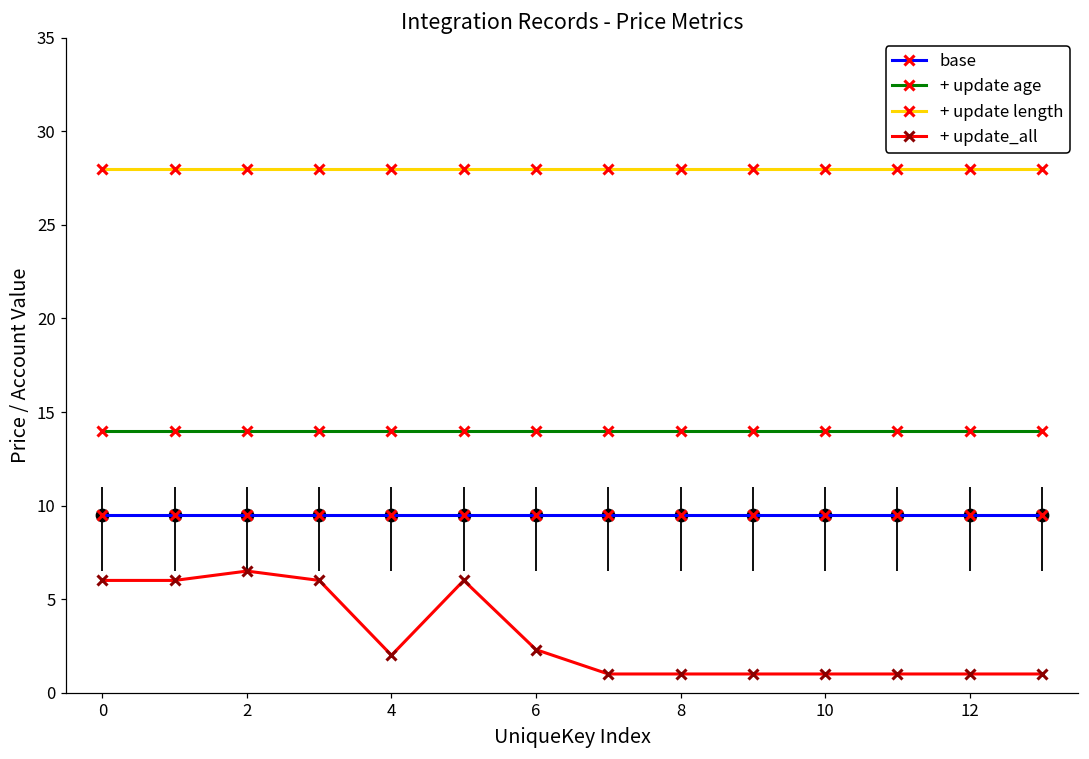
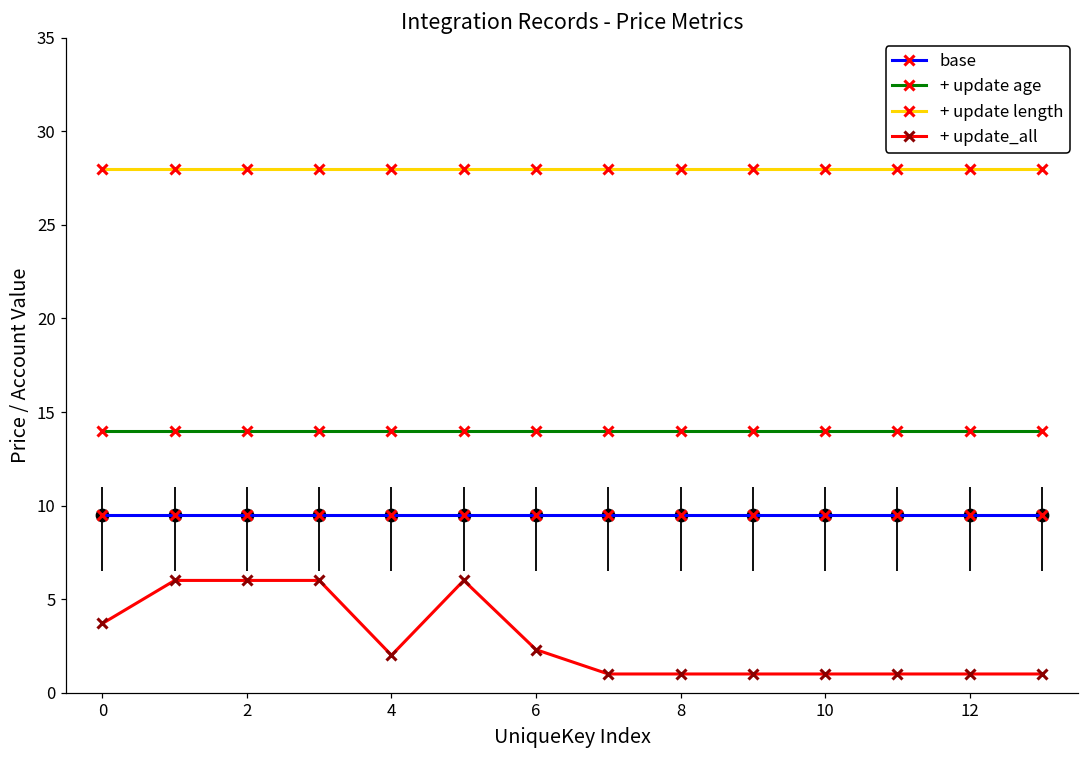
  {
    "base": {
      "0": 9.5,
      "2": 9.5,
      "4": 9.5,
      "6": 9.5,
      "8": 9.5,
      "10": 9.5,
      "12": 9.5
    },
    "+ update age": {
      "0": 14.0,
      "2": 14.0,
      "4": 14.0,
      "6": 14.0,
      "8": 14.0,
      "10": 14.0,
      "12": 14.0
    },
    "+ update length": {
      "0": 28.0,
      "2": 28.0,
      "4": 28.0,
      "6": 28.0,
      "8": 28.0,
      "10": 28.0,
      "12": 28.0
    },
    "+ update_all": {
-     "0": 6.0,
-     "2": 6.5,
+     "0": 3.7,
+     "2": 6.0,
      "4": 2.0,
      "6": 2.3,
      "8": 1.0,
      "10": 1.0,
      "12": 1.0
    }
  }
